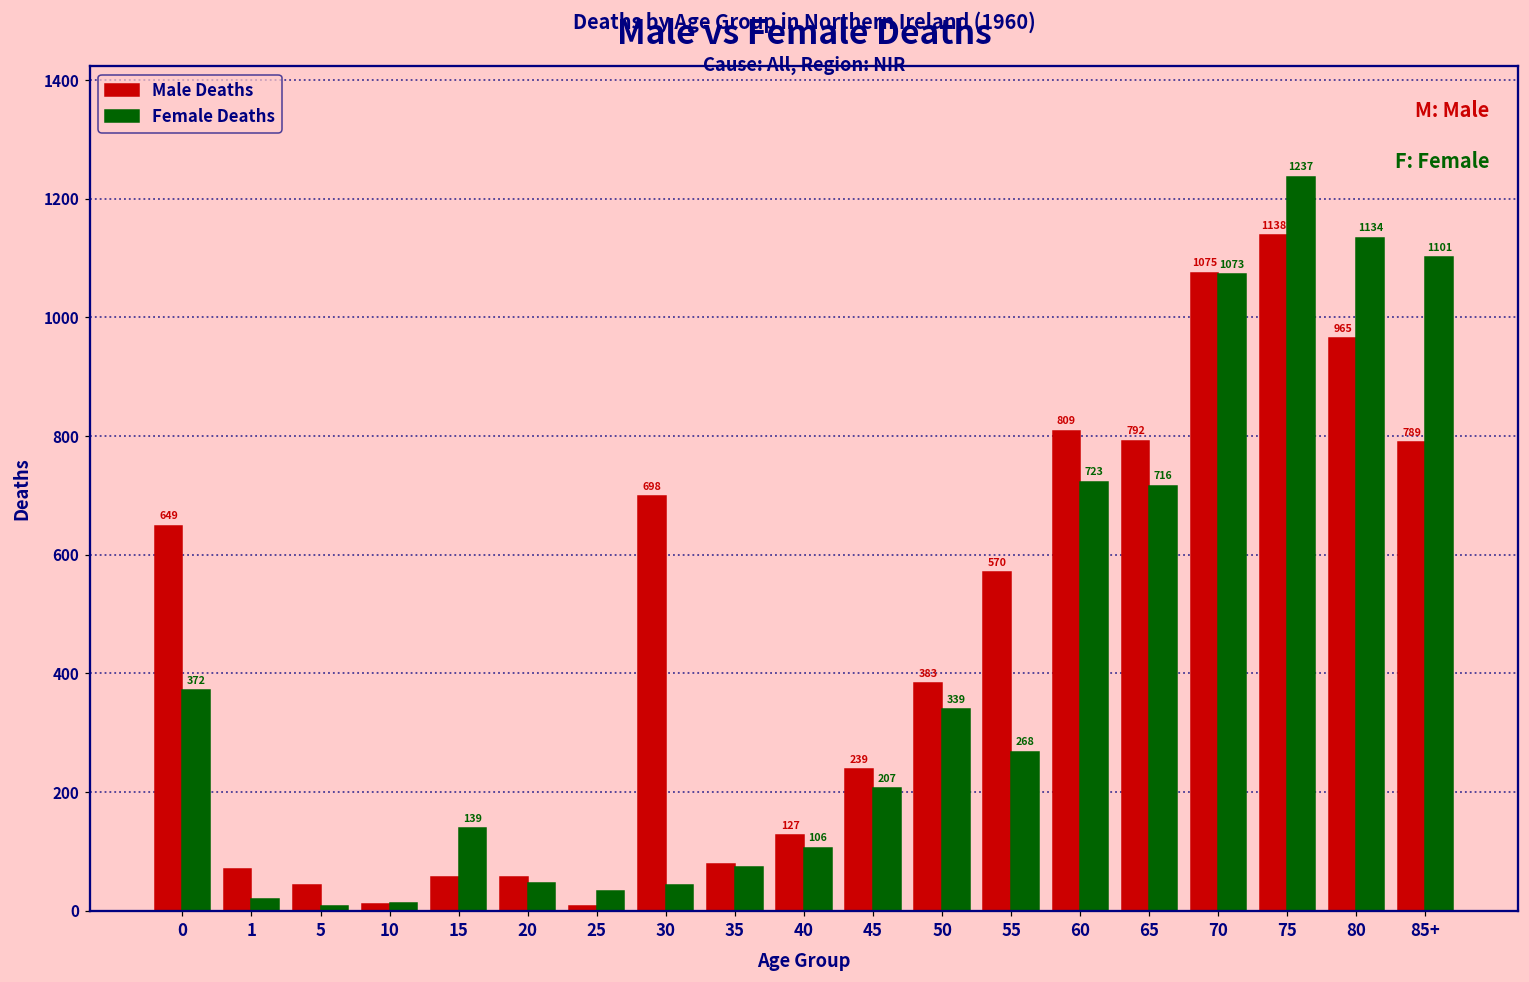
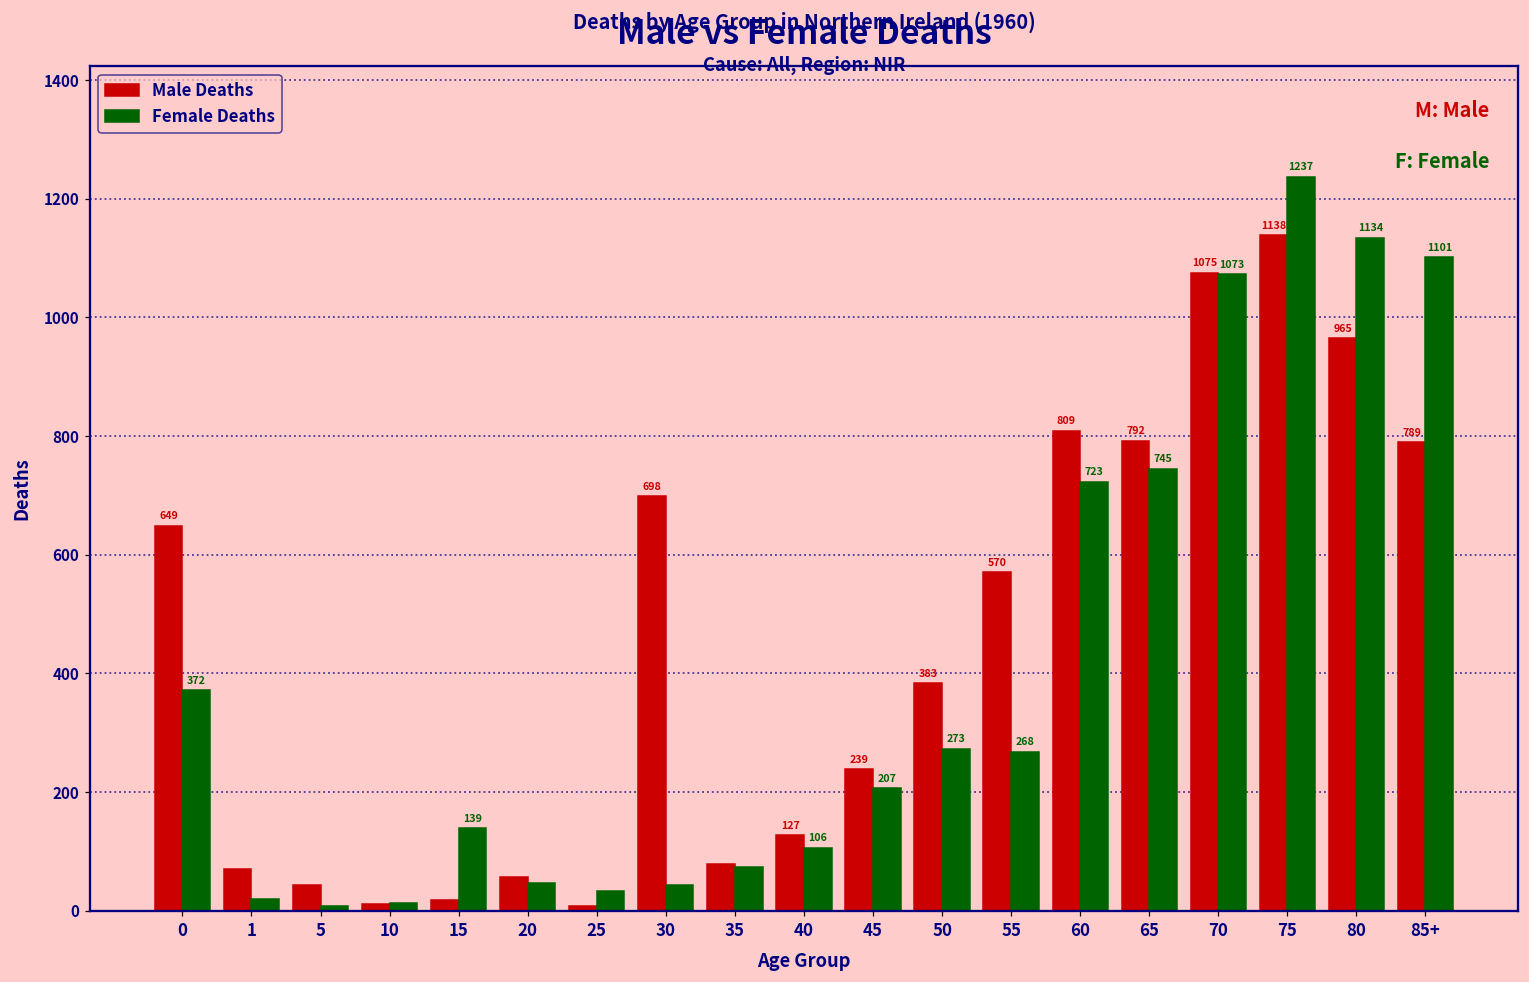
  {
    "Male Deaths": {
      "1": 70,
      "5": 40,
      "10": 10,
-     "15": 60,
+     "15": 20,
      "20": 60,
      "25": 10,
      "35": 80
    },
    "Female Deaths": {
      "0": 372,
      "15": 139,
      "40": 106,
      "45": 207,
-     "50": 339,
+     "50": 273,
      "55": 268,
      "60": 723,
-     "65": 716,
+     "65": 745,
      "70": 1073,
      "75": 1237,
      "80": 1134,
      "85+": 1101
    }
  }
